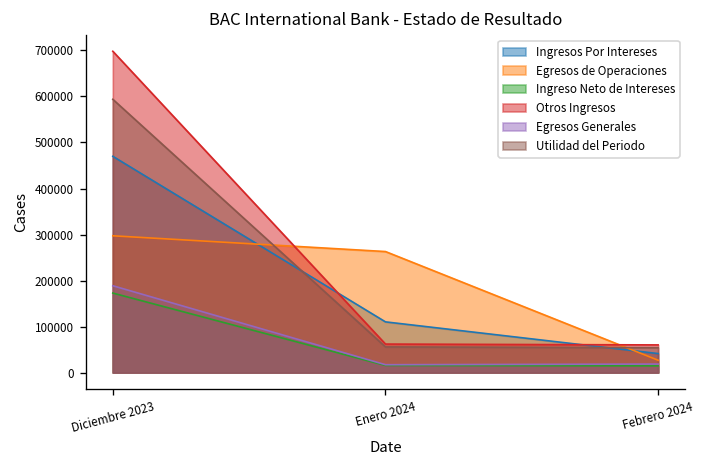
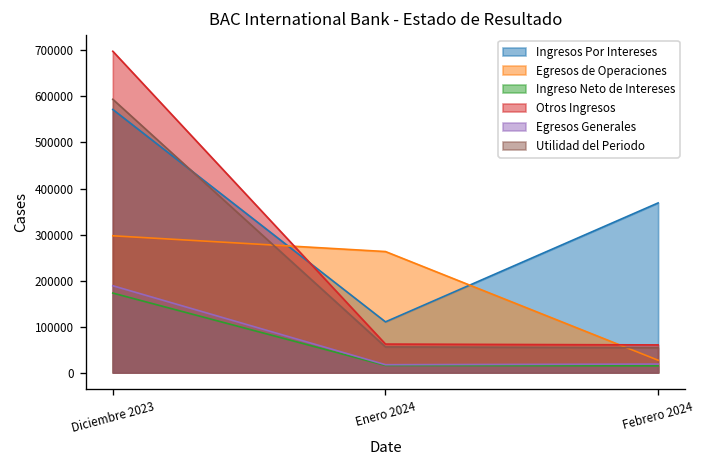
  {
    "Ingresos Por Intereses": {
-     "Diciembre 2023": 470000,
+     "Diciembre 2023": 570000,
      "Enero 2024": 110000,
-     "Febrero 2024": 40000
+     "Febrero 2024": 370000
    },
    "Egresos de Operaciones": {
      "Diciembre 2023": 300000,
      "Enero 2024": 260000,
      "Febrero 2024": 30000
    },
    "Ingreso Neto de Intereses": {
      "Diciembre 2023": 170000
    },
    "Otros Ingresos": {
      "Diciembre 2023": 700000
    },
    "Egresos Generales": {
      "Diciembre 2023": 190000
    },
    "Utilidad del Periodo": {
      "Diciembre 2023": 590000
    }
  }
